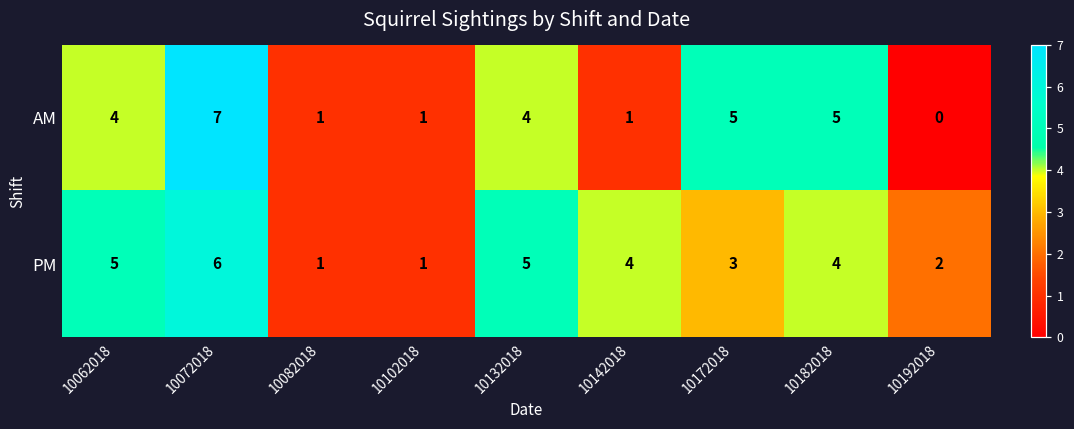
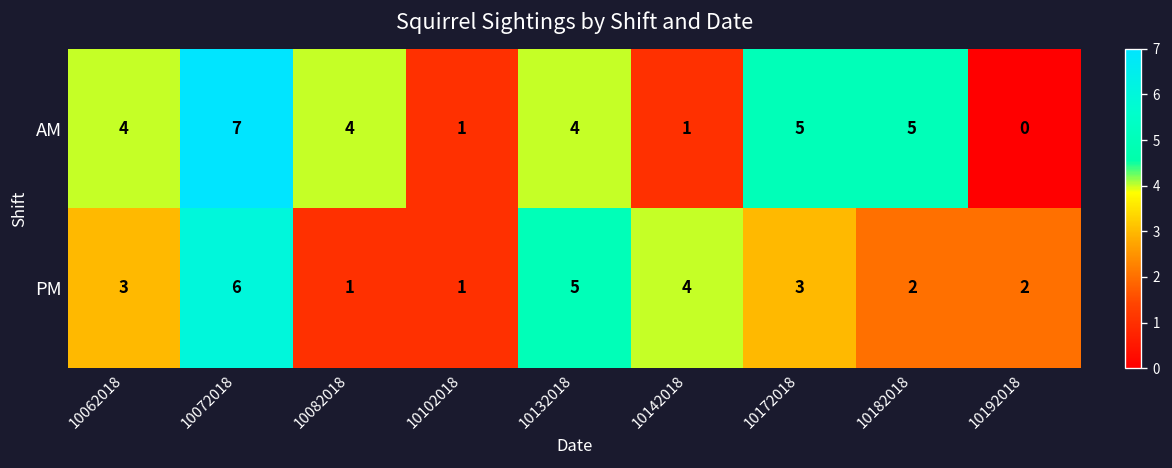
  {
    "AM": {
      "10062018": 4,
      "10072018": 7,
-     "10082018": 1,
+     "10082018": 4,
      "10102018": 1,
      "10132018": 4,
      "10142018": 1,
      "10172018": 5,
      "10182018": 5,
      "10192018": 0
    },
    "PM": {
-     "10062018": 5,
+     "10062018": 3,
      "10072018": 6,
      "10082018": 1,
      "10102018": 1,
      "10132018": 5,
      "10142018": 4,
      "10172018": 3,
-     "10182018": 4,
+     "10182018": 2,
      "10192018": 2
    }
  }
